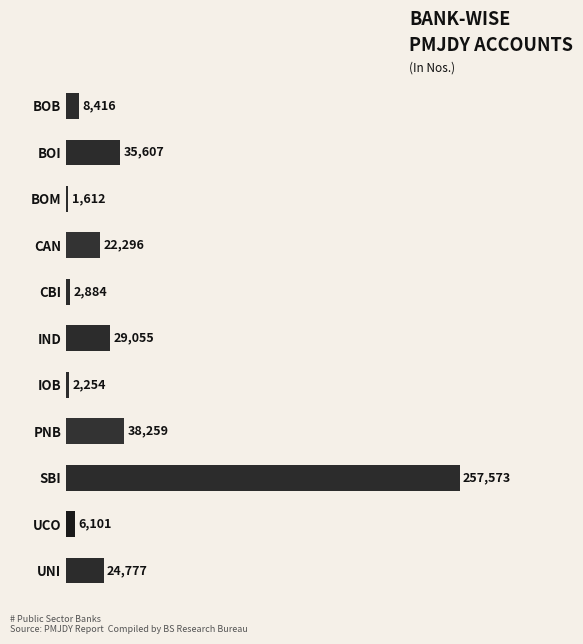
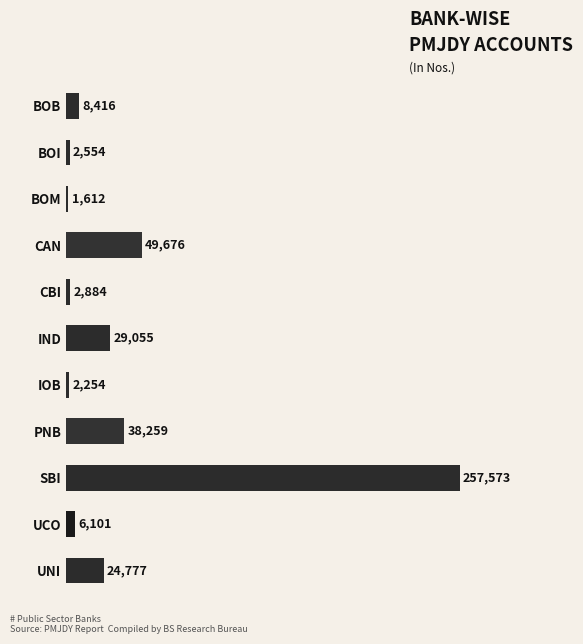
  {
    "BOB": "8,416",
-   "BOI": "35,607",
+   "BOI": "2,554",
    "BOM": "1,612",
-   "CAN": "22,296",
+   "CAN": "49,676",
    "CBI": "2,884",
    "IND": "29,055",
    "IOB": "2,254",
    "PNB": "38,259",
    "SBI": "257,573",
    "UCO": "6,101",
    "UNI": "24,777"
  }
